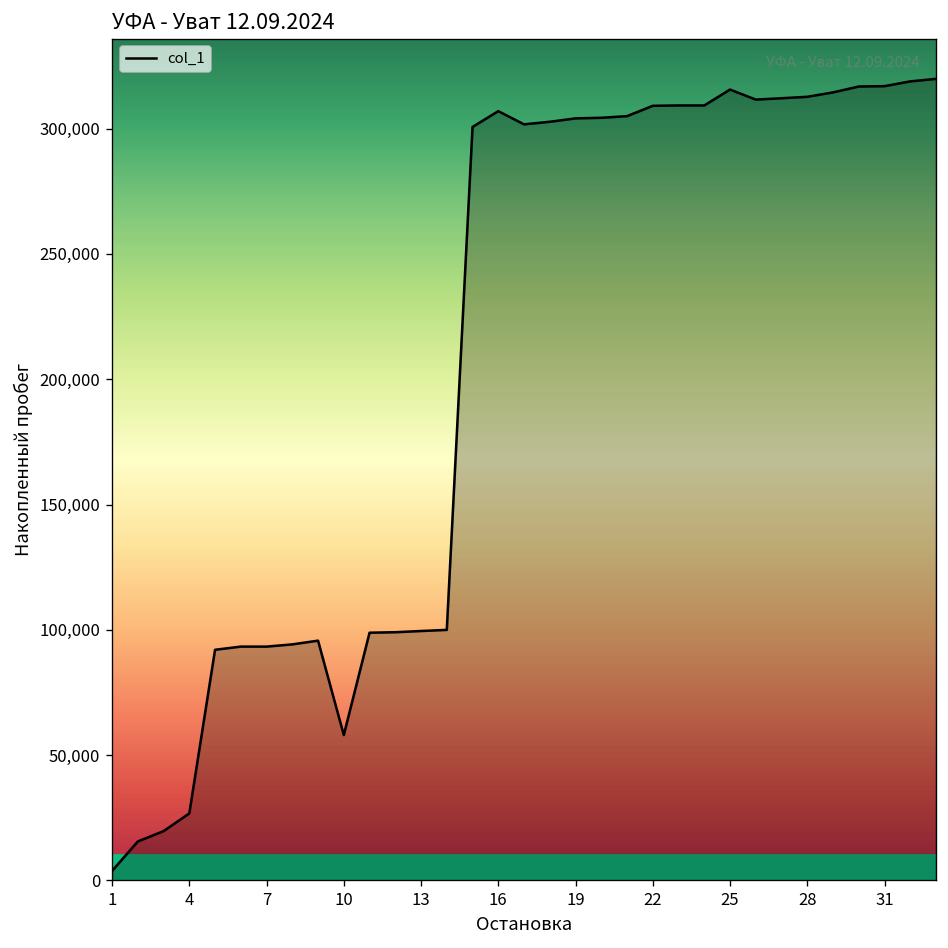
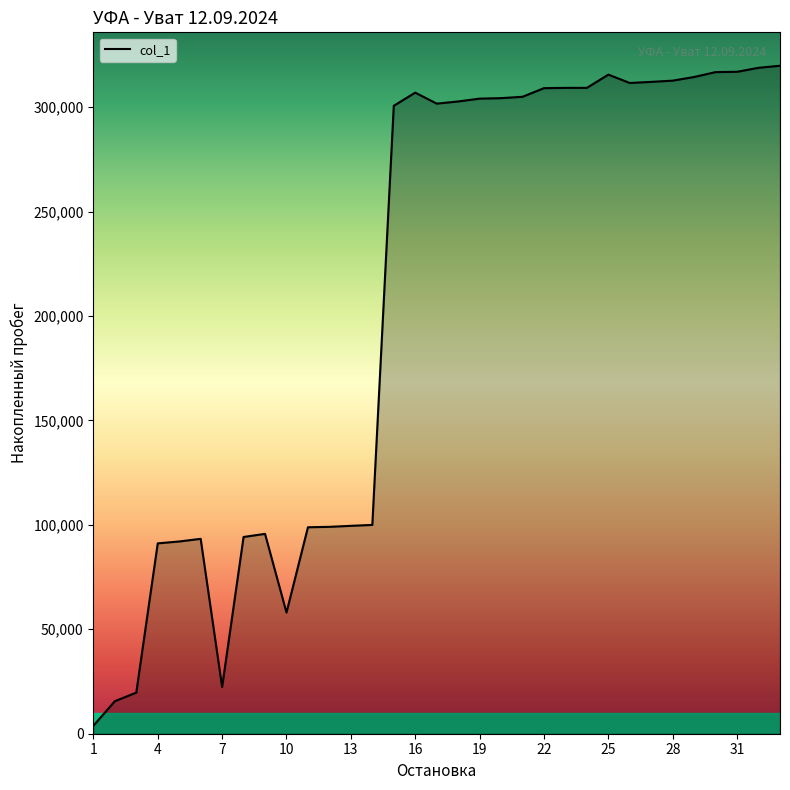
  {
-   "4": "27,000",
-   "7": "93,000",
+   "4": "91,000",
+   "7": "22,000",
    "10": "58,000",
    "13": "100,000",
    "16": "307,000",
    "19": "304,000",
    "22": "309,000",
    "25": "316,000",
    "28": "313,000",
    "31": "317,000"
  }
